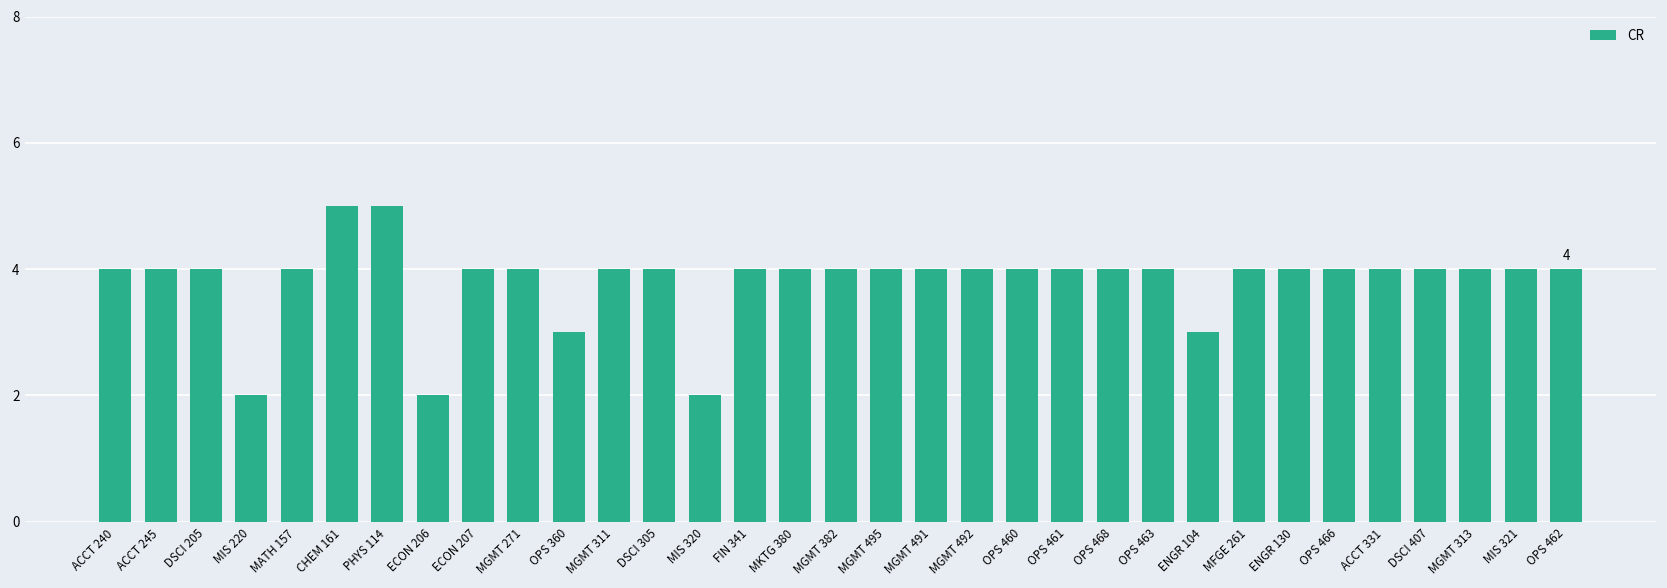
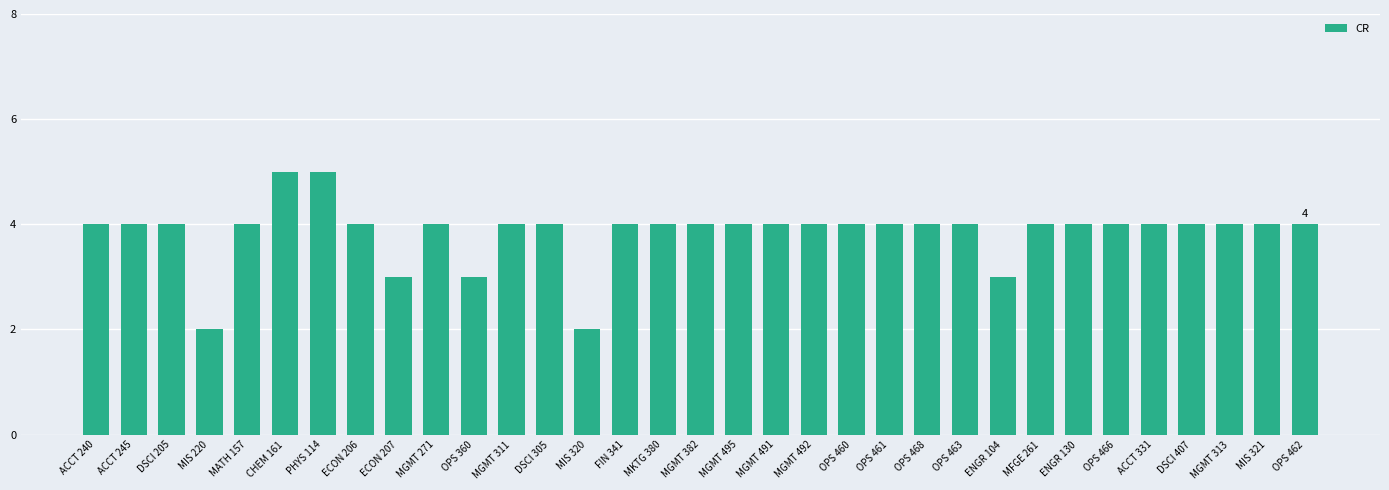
  {
    "ACCT 240": 4,
    "ACCT 245": 4,
    "DSCI 205": 4,
    "MIS 220": 2,
    "MATH 157": 4,
    "CHEM 161": 5,
    "PHYS 114": 5,
-   "ECON 206": 2,
-   "ECON 207": 4,
+   "ECON 206": 4,
+   "ECON 207": 3,
    "MGMT 271": 4,
    "OPS 360": 3,
    "MGMT 311": 4,
    "DSCI 305": 4,
    "MIS 320": 2,
    "FIN 341": 4,
    "MKTG 380": 4,
    "MGMT 382": 4,
    "MGMT 495": 4,
    "MGMT 491": 4,
    "MGMT 492": 4,
    "OPS 460": 4,
    "OPS 461": 4,
    "OPS 468": 4,
    "OPS 463": 4,
    "ENGR 104": 3,
    "MFGE 261": 4,
    "ENGR 130": 4,
    "OPS 466": 4,
    "ACCT 331": 4,
    "DSCI 407": 4,
    "MGMT 313": 4
  }
